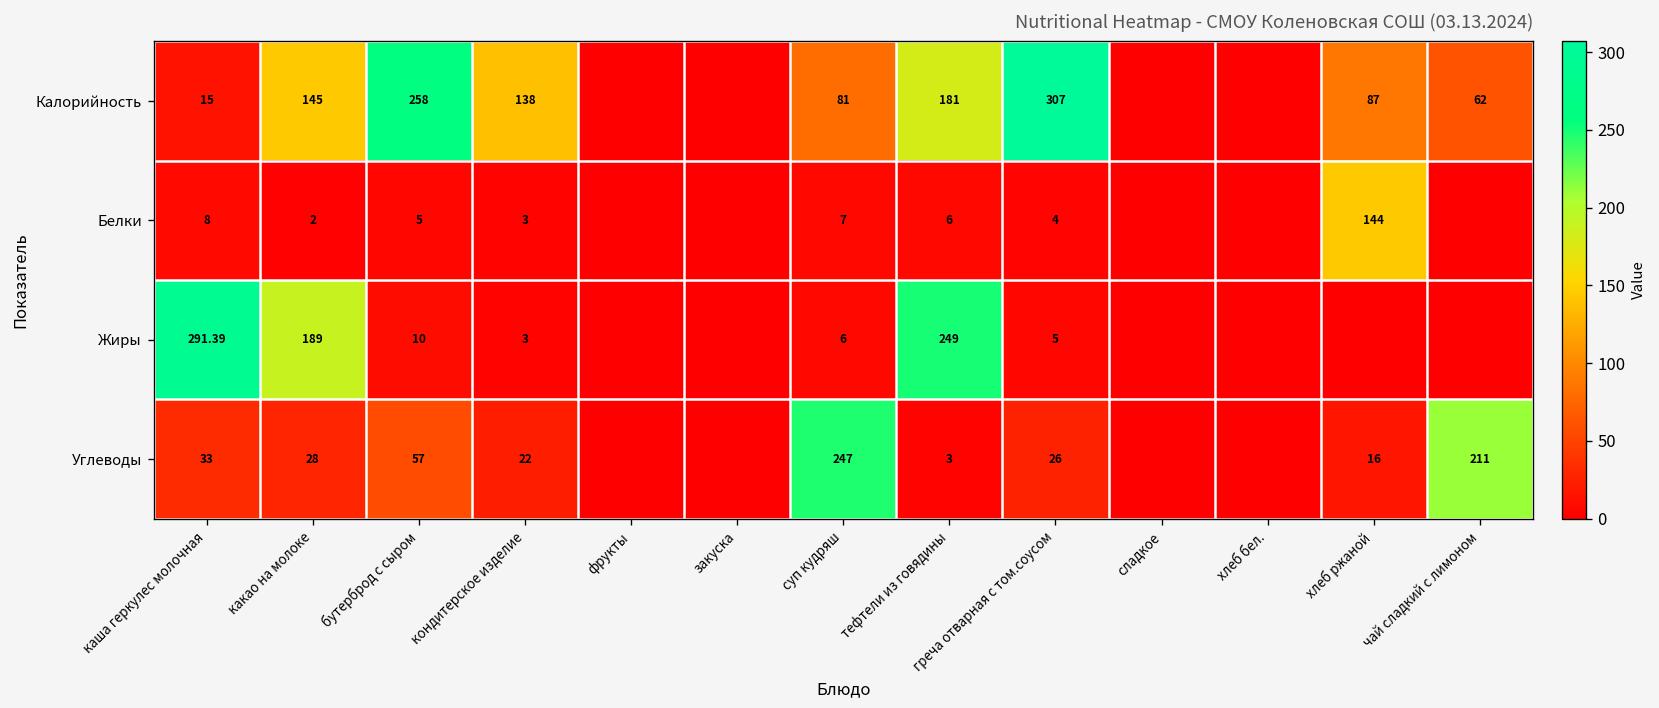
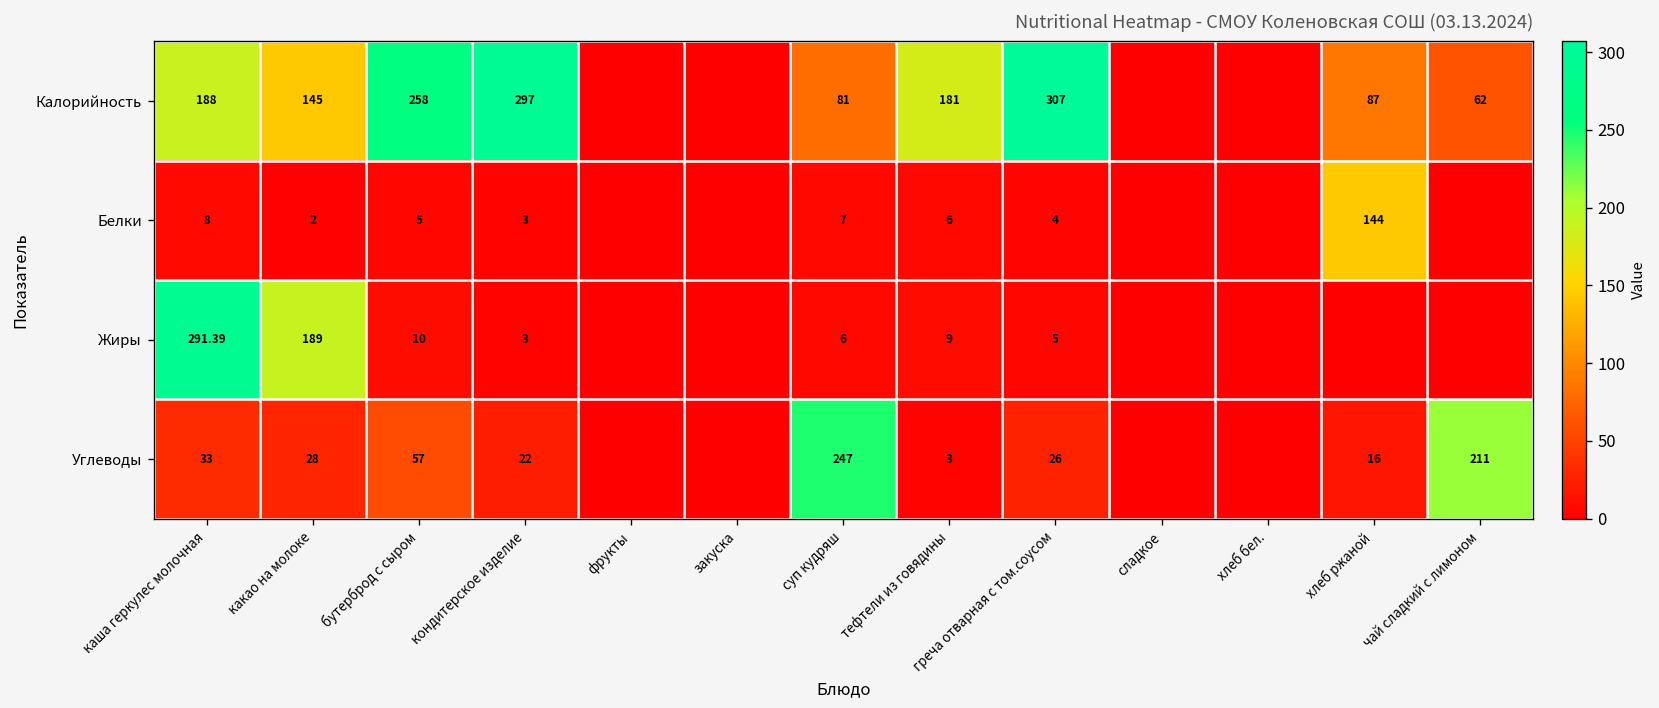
  {
    "Калорийность": {
-     "каша геркулес молочная": 15,
+     "каша геркулес молочная": 188,
      "какао на молоке": 145,
      "бутерброд с сыром": 258,
-     "кондитерское изделие": 138,
+     "кондитерское изделие": 297,
      "суп кудряш": 81,
      "тефтели из говядины": 181,
      "греча отварная с том.соусом": 307,
      "хлеб ржаной": 87,
      "чай сладкий с лимоном": 62
    },
    "Белки": {
      "каша геркулес молочная": 8,
      "какао на молоке": 2,
      "бутерброд с сыром": 5,
      "кондитерское изделие": 3,
      "суп кудряш": 7,
      "тефтели из говядины": 6,
      "греча отварная с том.соусом": 4,
      "хлеб ржаной": 144
    },
    "Жиры": {
      "каша геркулес молочная": 291.39,
      "какао на молоке": 189,
      "бутерброд с сыром": 10,
      "кондитерское изделие": 3,
      "суп кудряш": 6,
-     "тефтели из говядины": 249,
+     "тефтели из говядины": 9,
      "греча отварная с том.соусом": 5
    },
    "Углеводы": {
      "каша геркулес молочная": 33,
      "какао на молоке": 28,
      "бутерброд с сыром": 57,
      "кондитерское изделие": 22,
      "суп кудряш": 247,
      "тефтели из говядины": 3,
      "греча отварная с том.соусом": 26,
      "хлеб ржаной": 16,
      "чай сладкий с лимоном": 211
    }
  }
